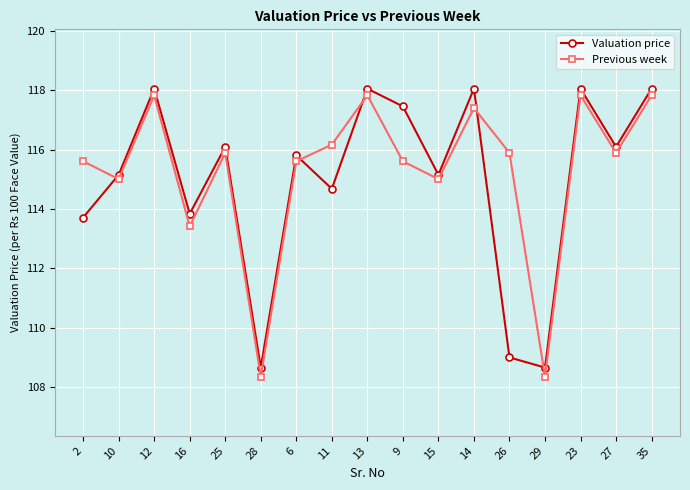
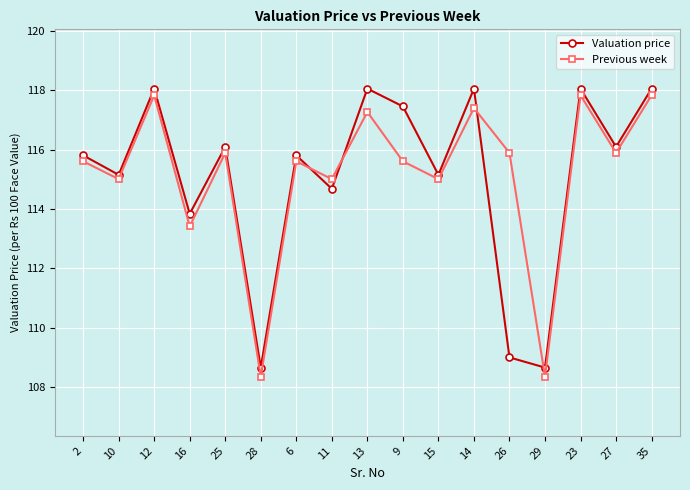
  {
    "Valuation price": {
-     "2": 113.7,
+     "2": 115.8,
      "10": 115.2,
      "12": 118.1,
      "16": 113.8,
      "25": 116.1,
      "28": 108.7,
      "6": 115.8,
      "11": 114.7,
      "13": 118.1,
      "9": 117.5,
      "15": 115.2,
      "14": 118.1,
      "26": 109.0,
      "29": 108.7,
      "23": 118.1,
      "27": 116.1,
      "35": 118.1
    },
    "Previous week": {
      "2": 115.6,
      "10": 115.0,
      "12": 117.8,
      "16": 113.4,
      "25": 115.9,
      "28": 108.4,
      "6": 115.6,
-     "11": 116.2,
-     "13": 117.8,
+     "11": 115.0,
+     "13": 117.3,
      "9": 115.6,
      "15": 115.0,
      "14": 117.4,
      "26": 115.9,
      "29": 108.4,
      "23": 117.8,
      "27": 115.9,
      "35": 117.8
    }
  }
